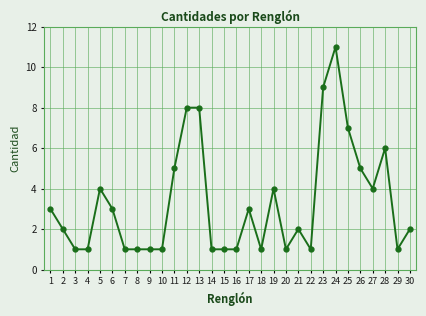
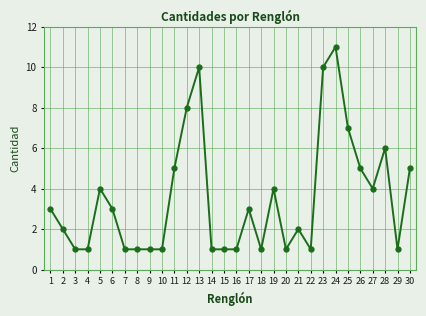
  {
    "1": 3,
    "2": 2,
    "3": 1,
    "4": 1,
    "5": 4,
    "6": 3,
    "7": 1,
    "8": 1,
    "9": 1,
    "10": 1,
    "11": 5,
    "12": 8,
-   "13": 8,
+   "13": 10,
    "14": 1,
    "15": 1,
    "16": 1,
    "17": 3,
    "18": 1,
    "19": 4,
    "20": 1,
    "21": 2,
    "22": 1,
-   "23": 9,
+   "23": 10,
    "24": 11,
    "25": 7,
    "26": 5,
    "27": 4,
    "28": 6,
    "29": 1,
-   "30": 2
+   "30": 5
  }
